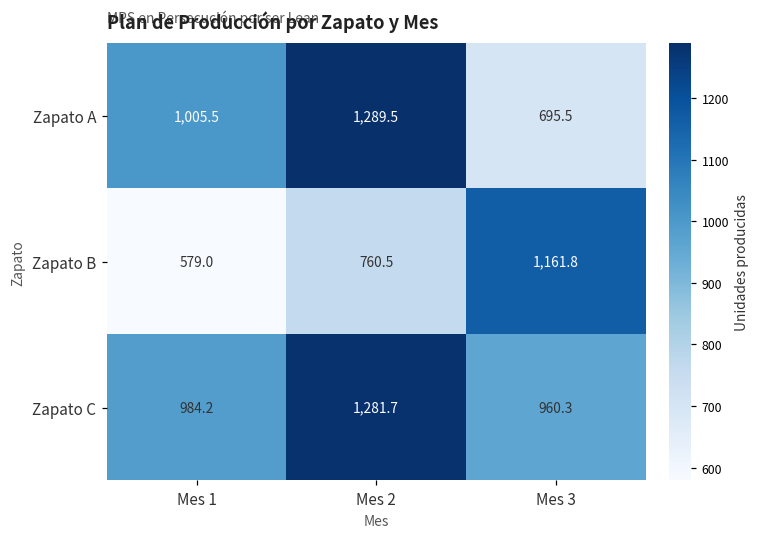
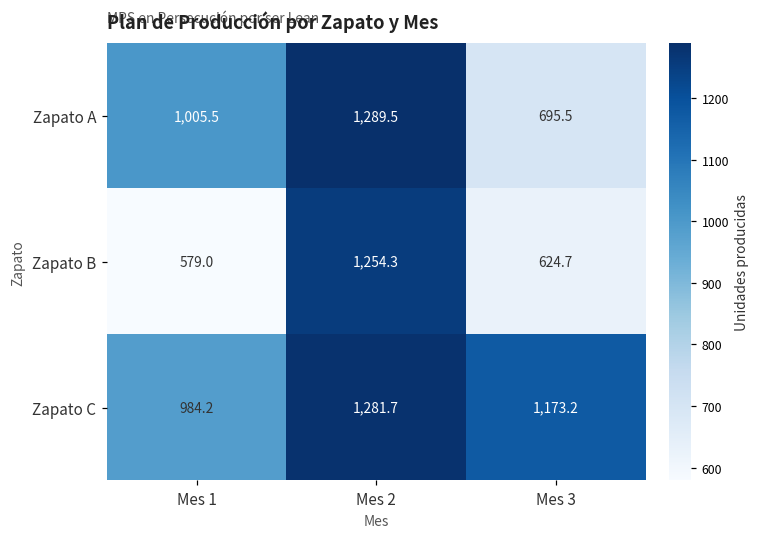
  {
    "Zapato A": {
      "Mes 1": "1,005.5",
      "Mes 2": "1,289.5",
      "Mes 3": "695.5"
    },
    "Zapato B": {
      "Mes 1": "579.0",
-     "Mes 2": "760.5",
-     "Mes 3": "1,161.8"
+     "Mes 2": "1,254.3",
+     "Mes 3": "624.7"
    },
    "Zapato C": {
      "Mes 1": "984.2",
      "Mes 2": "1,281.7",
-     "Mes 3": "960.3"
+     "Mes 3": "1,173.2"
    }
  }
